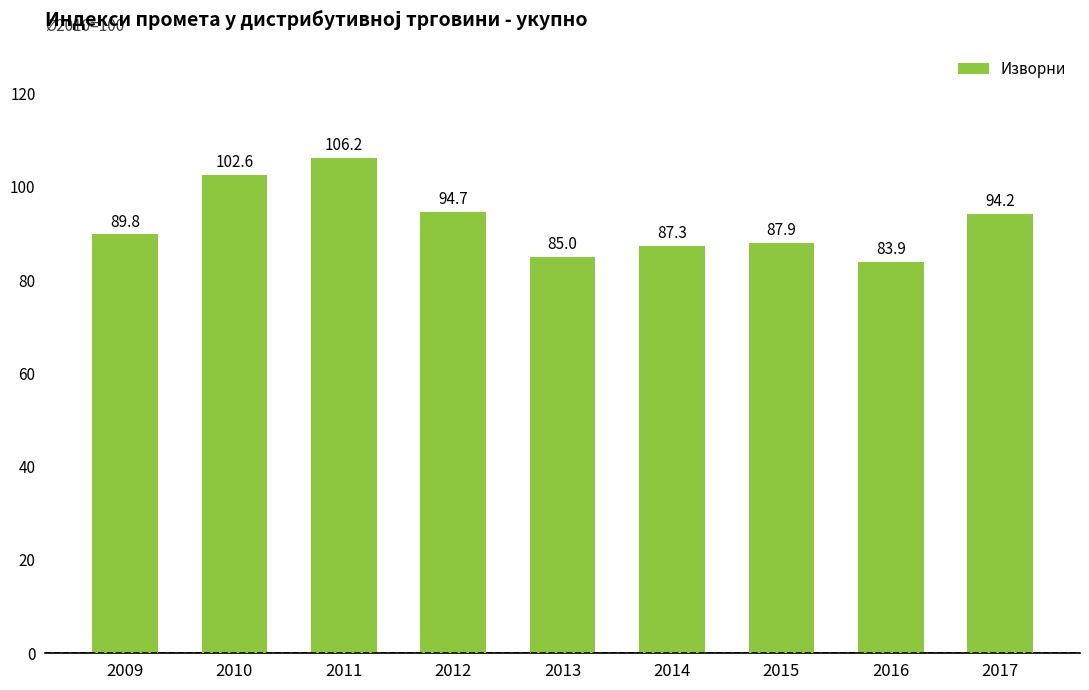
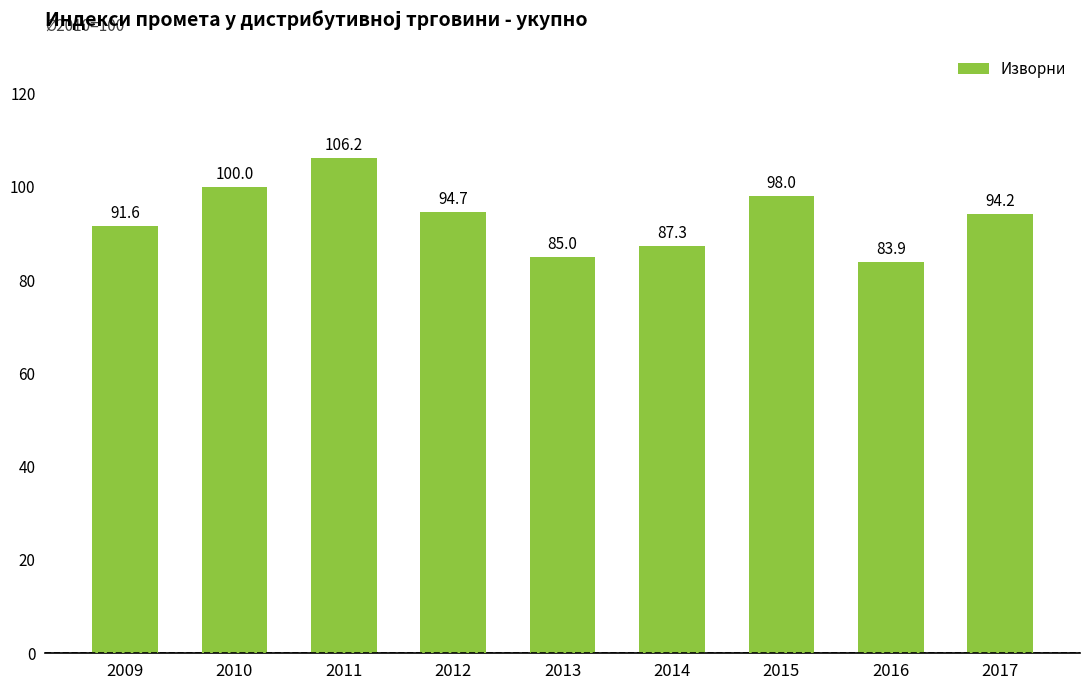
  {
-   "2009": 89.8,
-   "2010": 102.6,
+   "2009": 91.6,
+   "2010": 100.0,
    "2011": 106.2,
    "2012": 94.7,
    "2013": 85.0,
    "2014": 87.3,
-   "2015": 87.9,
+   "2015": 98.0,
    "2016": 83.9,
    "2017": 94.2
  }
